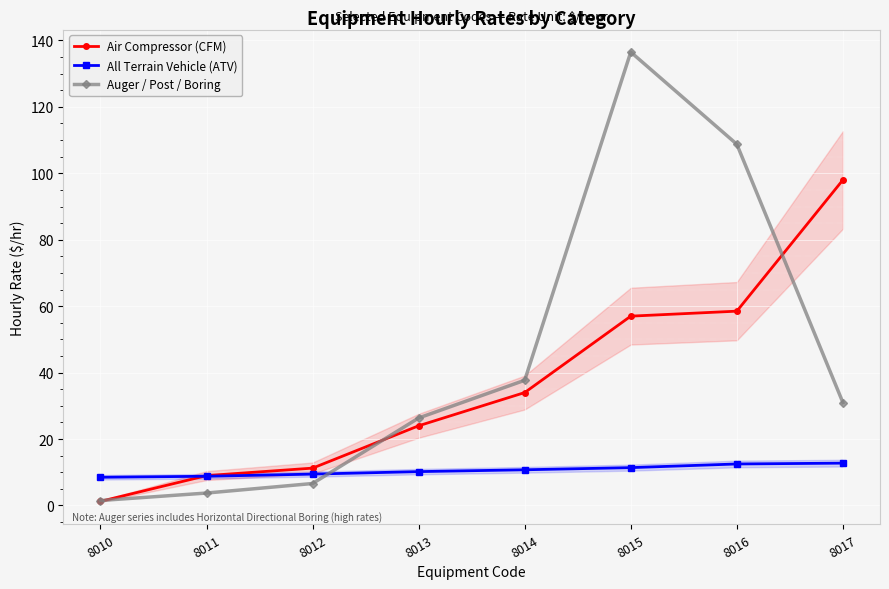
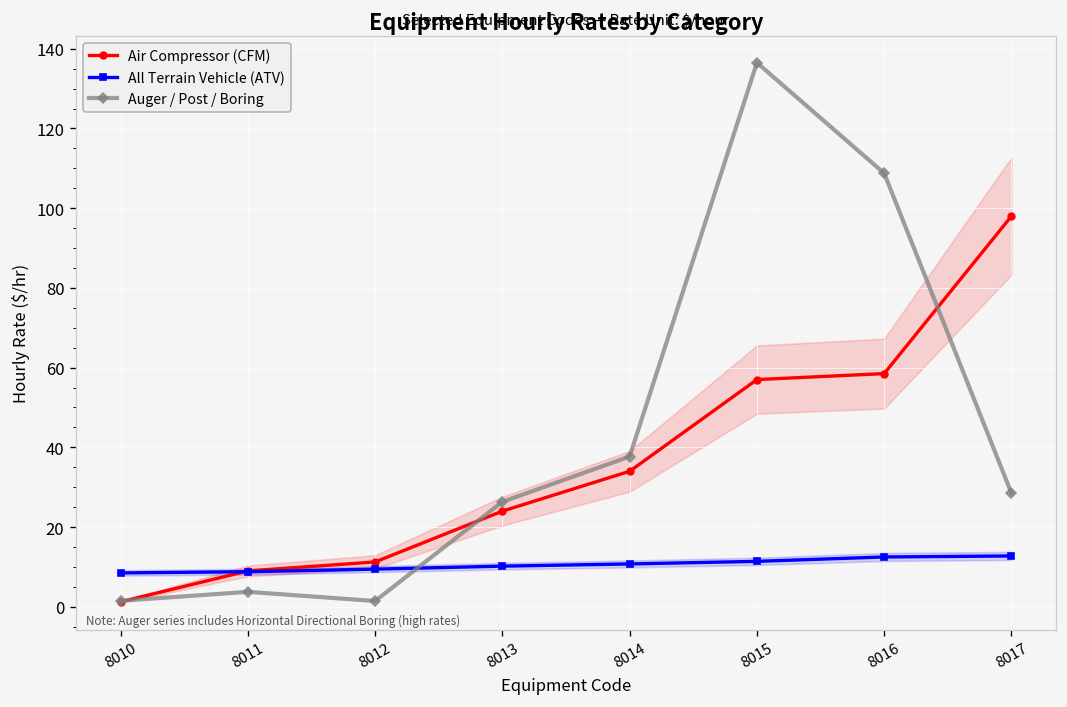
  {
    "Auger / Post / Boring": {
      "8011": 4,
-     "8012": 7,
+     "8012": 1,
      "8013": 26,
      "8014": 38,
      "8015": 137,
      "8016": 109,
-     "8017": 31
+     "8017": 29
    }
  }
